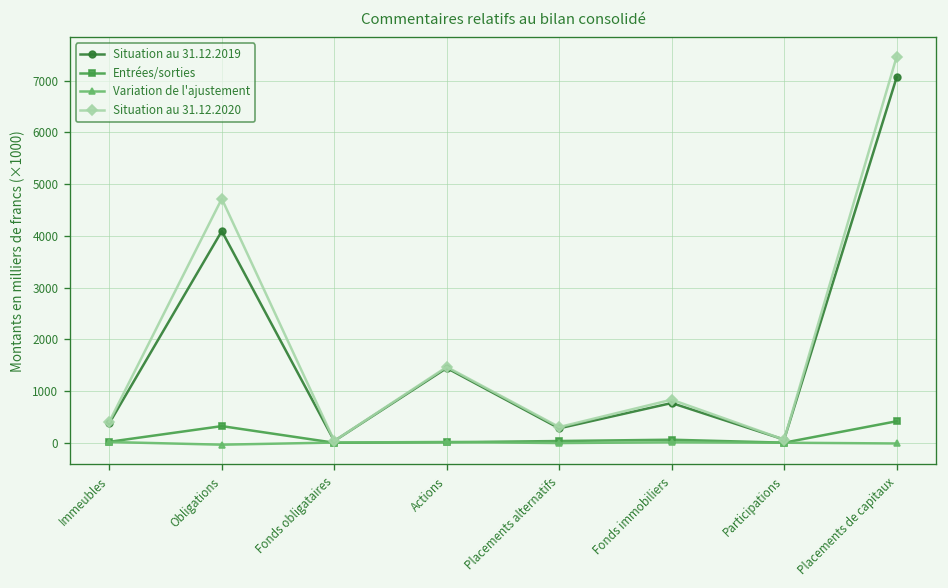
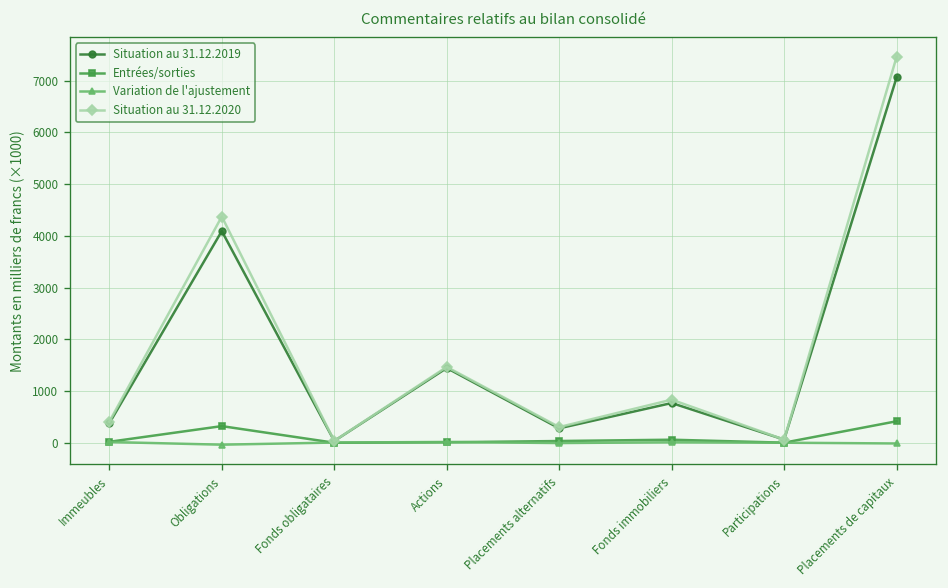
  {
    "Situation au 31.12.2020": {
-     "Obligations": 4700,
+     "Obligations": 4400,
      "Fonds immobiliers": 800,
      "Placements de capitaux": 7500
    }
  }
